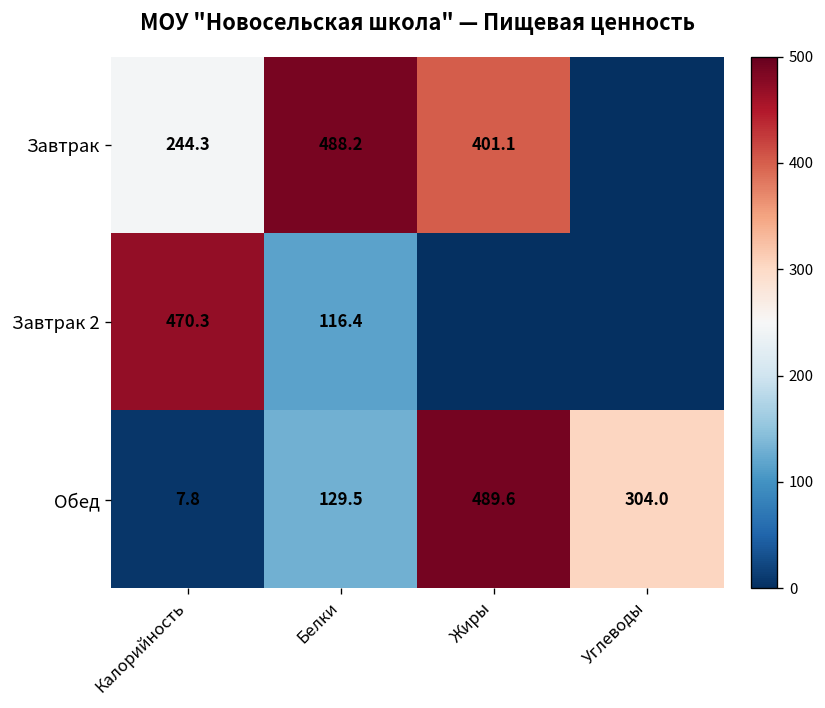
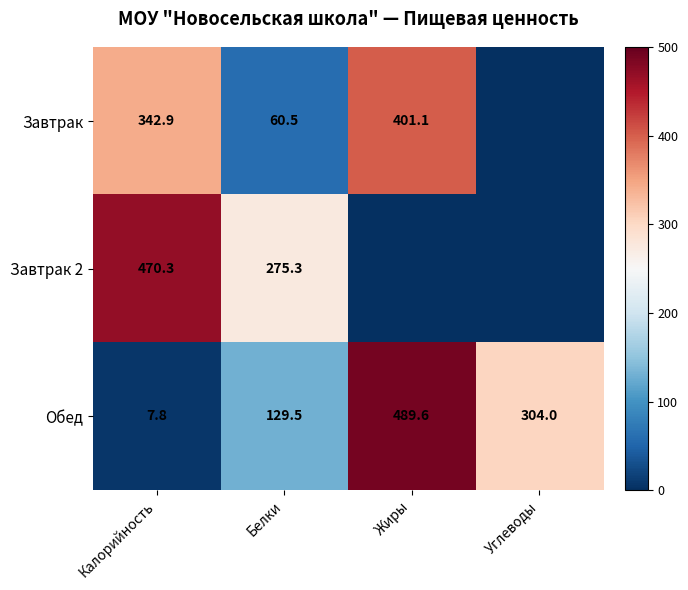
  {
    "Завтрак": {
-     "Калорийность": 244.3,
-     "Белки": 488.2,
+     "Калорийность": 342.9,
+     "Белки": 60.5,
      "Жиры": 401.1
    },
    "Завтрак 2": {
      "Калорийность": 470.3,
-     "Белки": 116.4
+     "Белки": 275.3
    },
    "Обед": {
      "Калорийность": 7.8,
      "Белки": 129.5,
      "Жиры": 489.6,
      "Углеводы": 304.0
    }
  }
